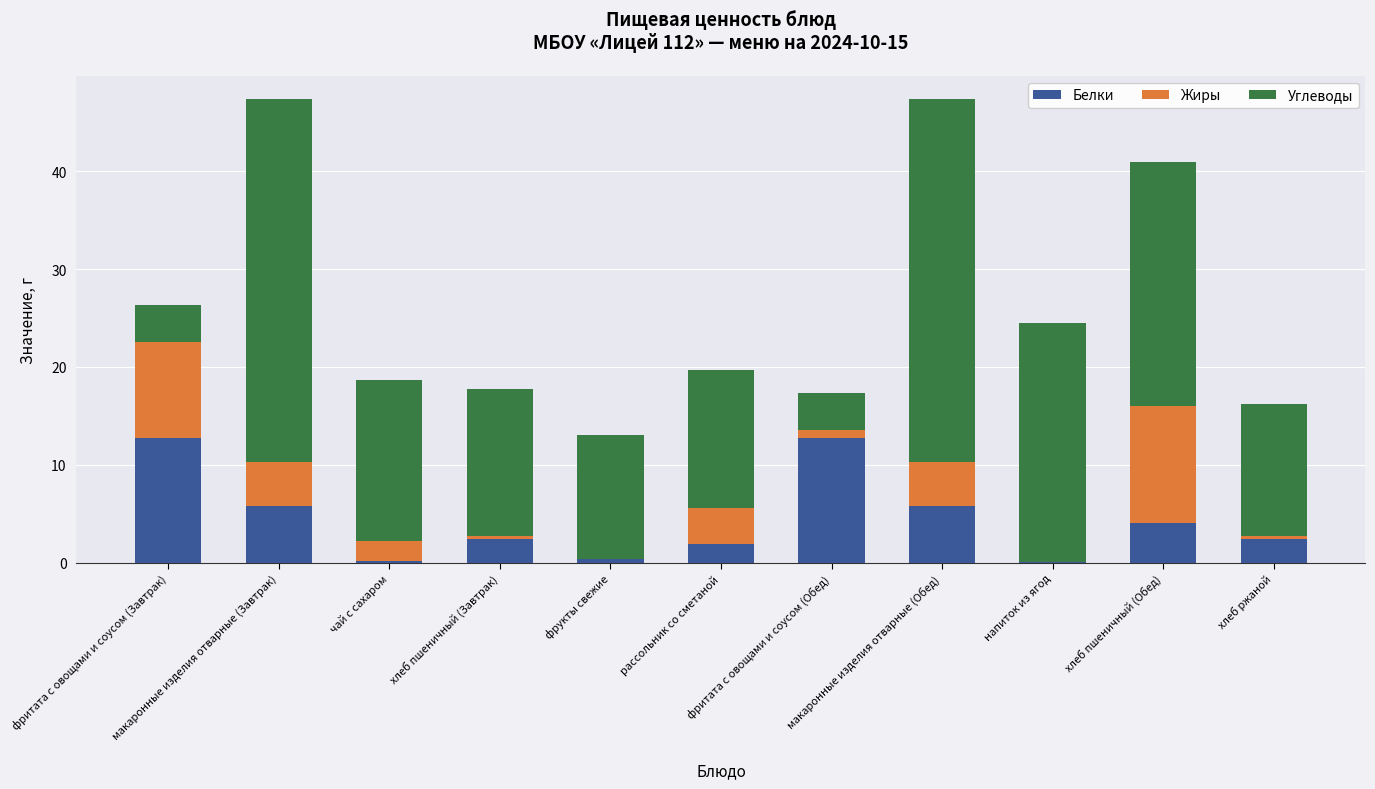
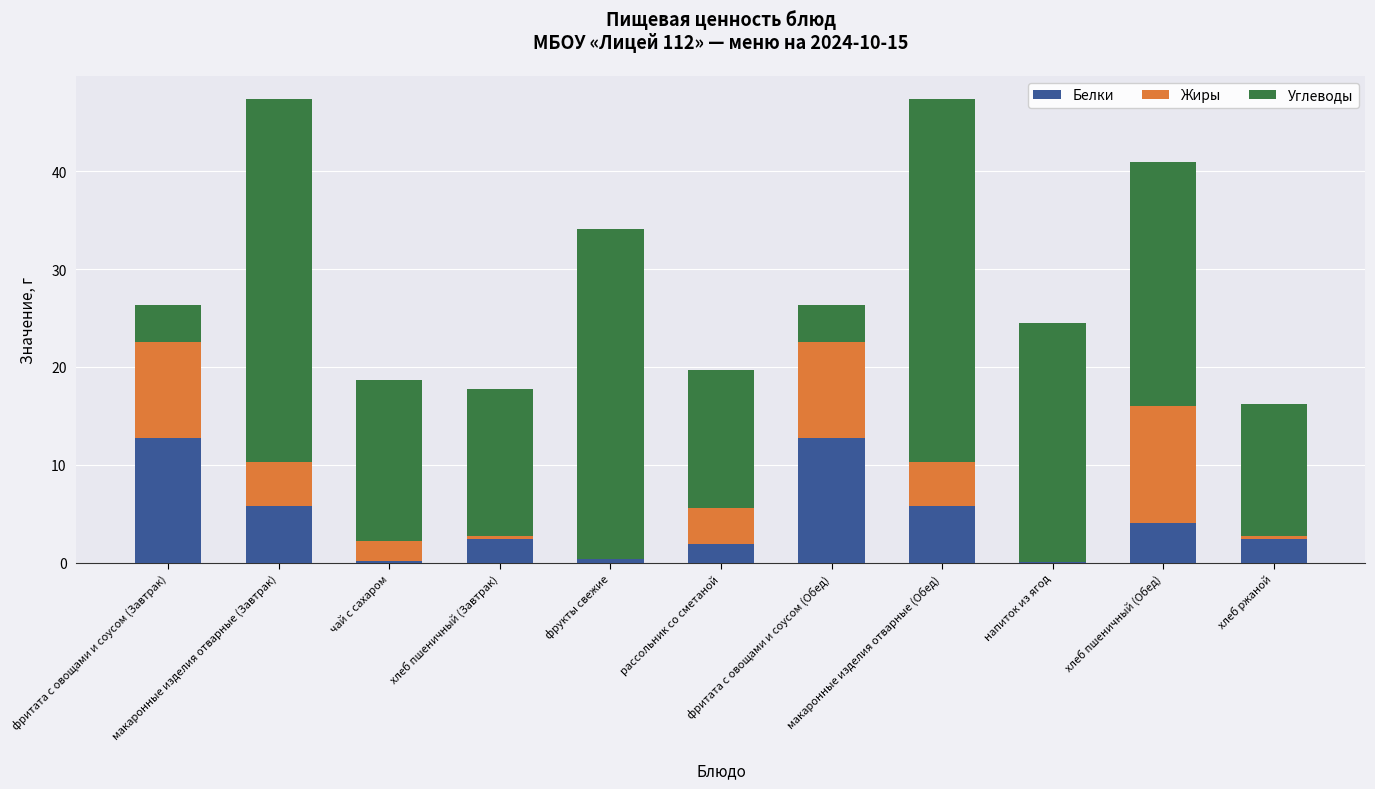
  {
    "Белки": {
      "фритата с овощами и соусом (Завтрак)": 13,
      "макаронные изделия отварные (Завтрак)": 6,
      "хлеб пшеничный (Завтрак)": 2,
      "фрукты свежие": 0,
      "рассольник со сметаной": 2,
      "фритата с овощами и соусом (Обед)": 13,
      "макаронные изделия отварные (Обед)": 6,
      "хлеб пшеничный (Обед)": 4,
      "хлеб ржаной": 2
    },
    "Жиры": {
      "фритата с овощами и соусом (Завтрак)": 10,
      "макаронные изделия отварные (Завтрак)": 4,
      "чай с сахаром": 2,
      "хлеб пшеничный (Завтрак)": 0,
      "фрукты свежие": 0,
      "рассольник со сметаной": 4,
-     "фритата с овощами и соусом (Обед)": 1,
+     "фритата с овощами и соусом (Обед)": 10,
      "макаронные изделия отварные (Обед)": 4,
      "хлеб пшеничный (Обед)": 12,
      "хлеб ржаной": 0
    },
    "Углеводы": {
      "фритата с овощами и соусом (Завтрак)": 4,
      "макаронные изделия отварные (Завтрак)": 37,
      "чай с сахаром": 16,
      "хлеб пшеничный (Завтрак)": 15,
-     "фрукты свежие": 13,
+     "фрукты свежие": 34,
      "рассольник со сметаной": 14,
      "фритата с овощами и соусом (Обед)": 4,
      "макаронные изделия отварные (Обед)": 37,
      "напиток из ягод": 24,
      "хлеб пшеничный (Обед)": 25,
      "хлеб ржаной": 14
    }
  }
